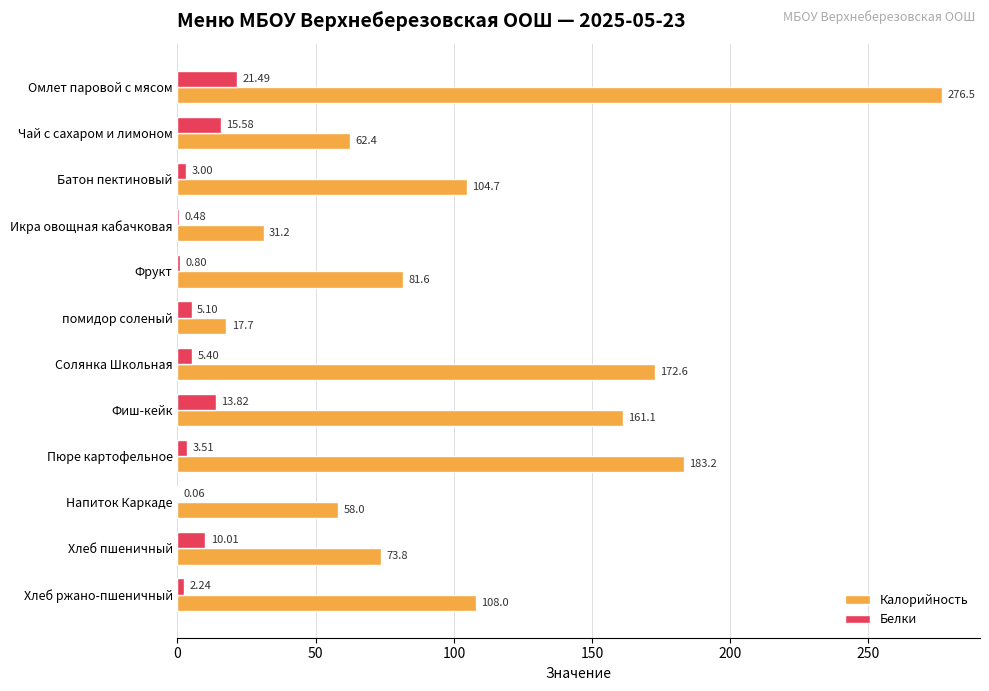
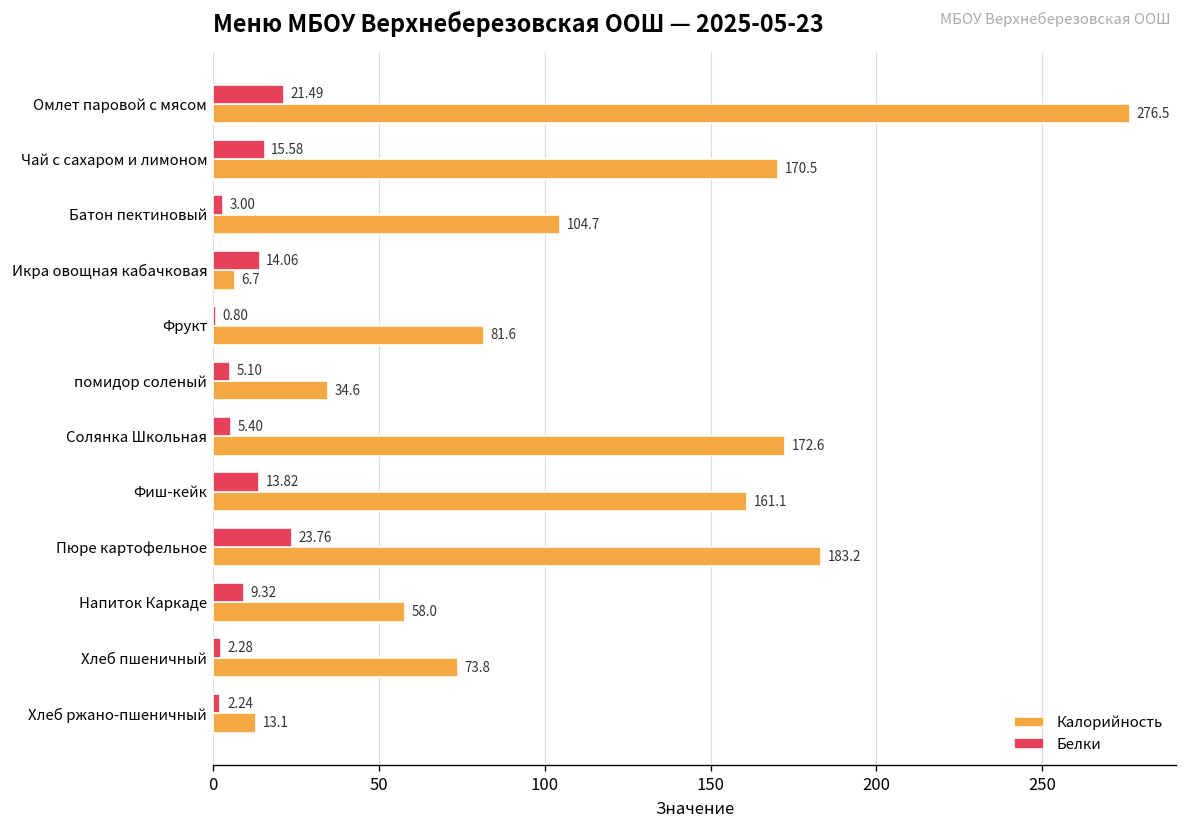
  {
    "Калорийность": {
      "Омлет паровой с мясом": 276.5,
-     "Чай с сахаром и лимоном": 62.4,
+     "Чай с сахаром и лимоном": 170.5,
      "Батон пектиновый": 104.7,
-     "Икра овощная кабачковая": 31.2,
+     "Икра овощная кабачковая": 6.7,
      "Фрукт": 81.6,
-     "помидор соленый": 17.7,
+     "помидор соленый": 34.6,
      "Солянка Школьная": 172.6,
      "Фиш-кейк": 161.1,
      "Пюре картофельное": 183.2,
      "Напиток Каркаде": 58.0,
      "Хлеб пшеничный": 73.8,
-     "Хлеб ржано-пшеничный": 108.0
+     "Хлеб ржано-пшеничный": 13.1
    },
    "Белки": {
      "Омлет паровой с мясом": 21.49,
      "Чай с сахаром и лимоном": 15.58,
      "Батон пектиновый": 3.00,
-     "Икра овощная кабачковая": 0.48,
+     "Икра овощная кабачковая": 14.06,
      "Фрукт": 0.80,
      "помидор соленый": 5.10,
      "Солянка Школьная": 5.40,
      "Фиш-кейк": 13.82,
-     "Пюре картофельное": 3.51,
-     "Напиток Каркаде": 0.06,
-     "Хлеб пшеничный": 10.01,
+     "Пюре картофельное": 23.76,
+     "Напиток Каркаде": 9.32,
+     "Хлеб пшеничный": 2.28,
      "Хлеб ржано-пшеничный": 2.24
    }
  }
